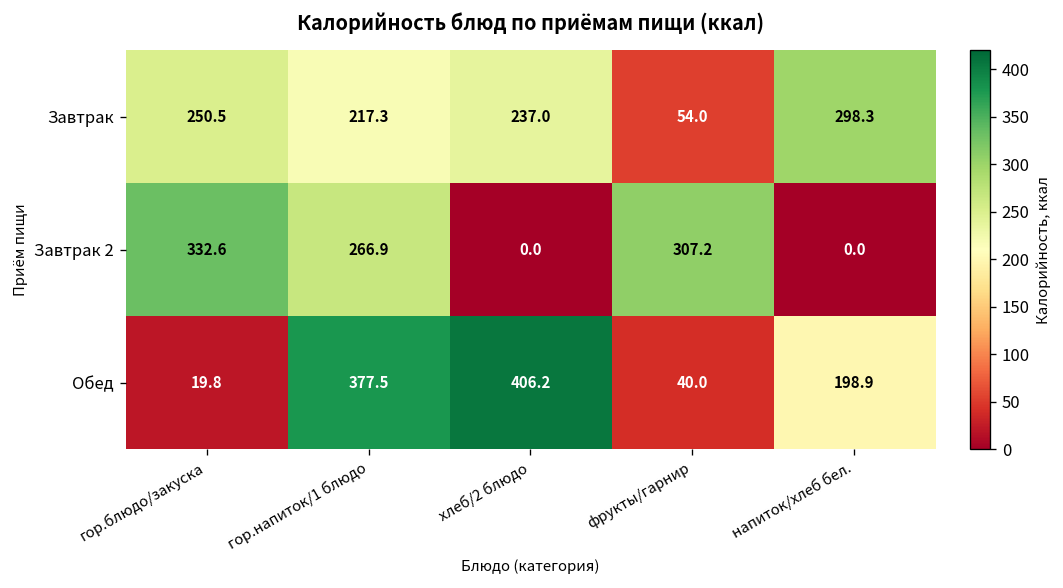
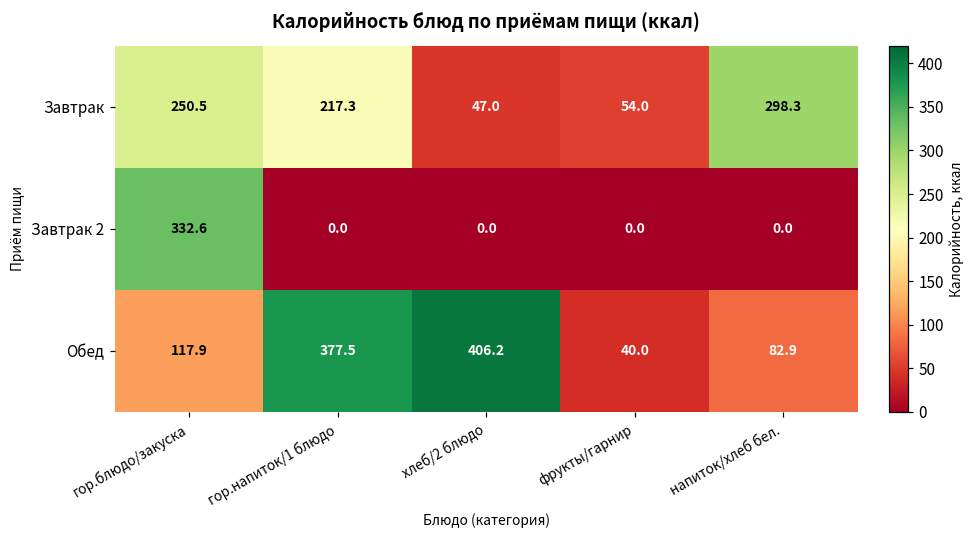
  {
    "Завтрак": {
      "гор.блюдо/закуска": 250.5,
      "гор.напиток/1 блюдо": 217.3,
-     "хлеб/2 блюдо": 237.0,
+     "хлеб/2 блюдо": 47.0,
      "фрукты/гарнир": 54.0,
      "напиток/хлеб бел.": 298.3
    },
    "Завтрак 2": {
      "гор.блюдо/закуска": 332.6,
-     "гор.напиток/1 блюдо": 266.9,
+     "гор.напиток/1 блюдо": 0.0,
      "хлеб/2 блюдо": 0.0,
-     "фрукты/гарнир": 307.2,
+     "фрукты/гарнир": 0.0,
      "напиток/хлеб бел.": 0.0
    },
    "Обед": {
-     "гор.блюдо/закуска": 19.8,
+     "гор.блюдо/закуска": 117.9,
      "гор.напиток/1 блюдо": 377.5,
      "хлеб/2 блюдо": 406.2,
      "фрукты/гарнир": 40.0,
-     "напиток/хлеб бел.": 198.9
+     "напиток/хлеб бел.": 82.9
    }
  }
